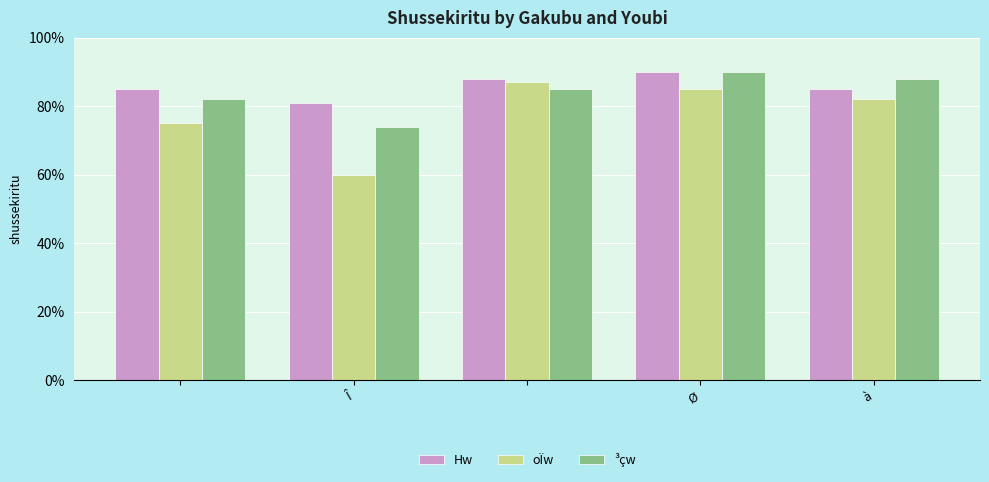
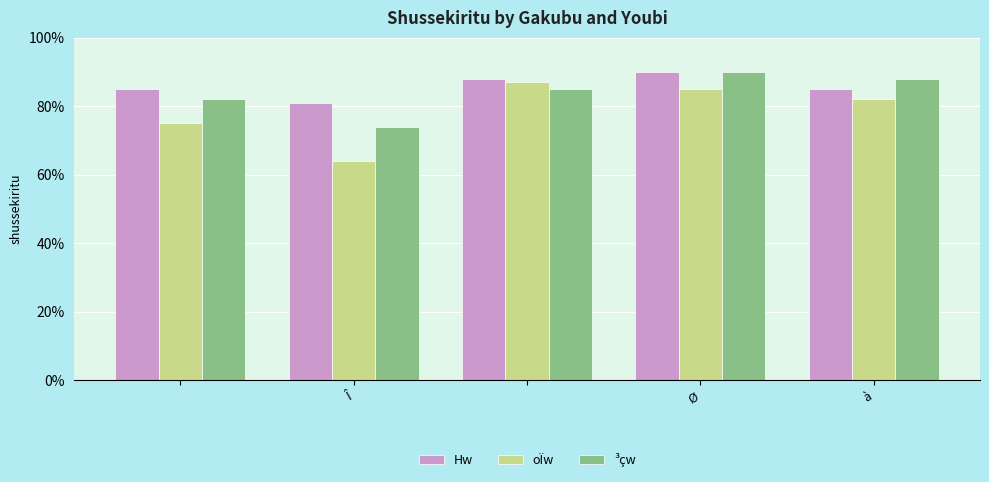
  {
    "oÏw": {
-     "Î": "60%",
+     "Î": "64%",
      "Ø": "85%",
      "à": "82%"
    }
  }
